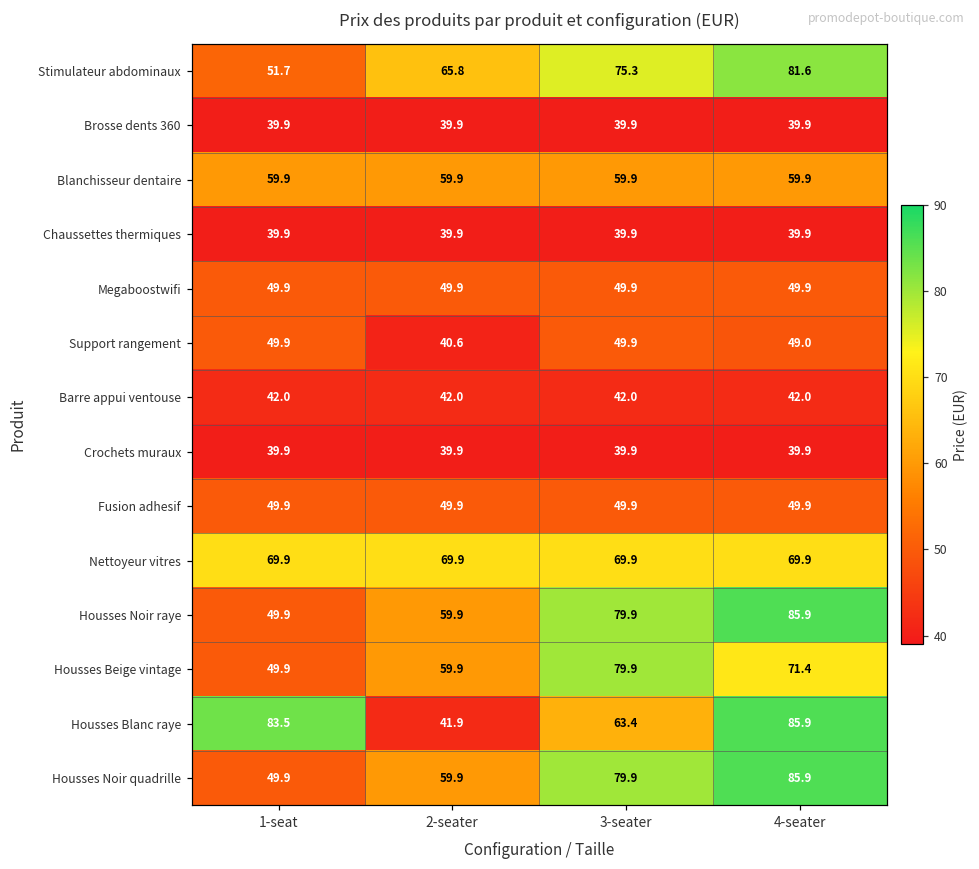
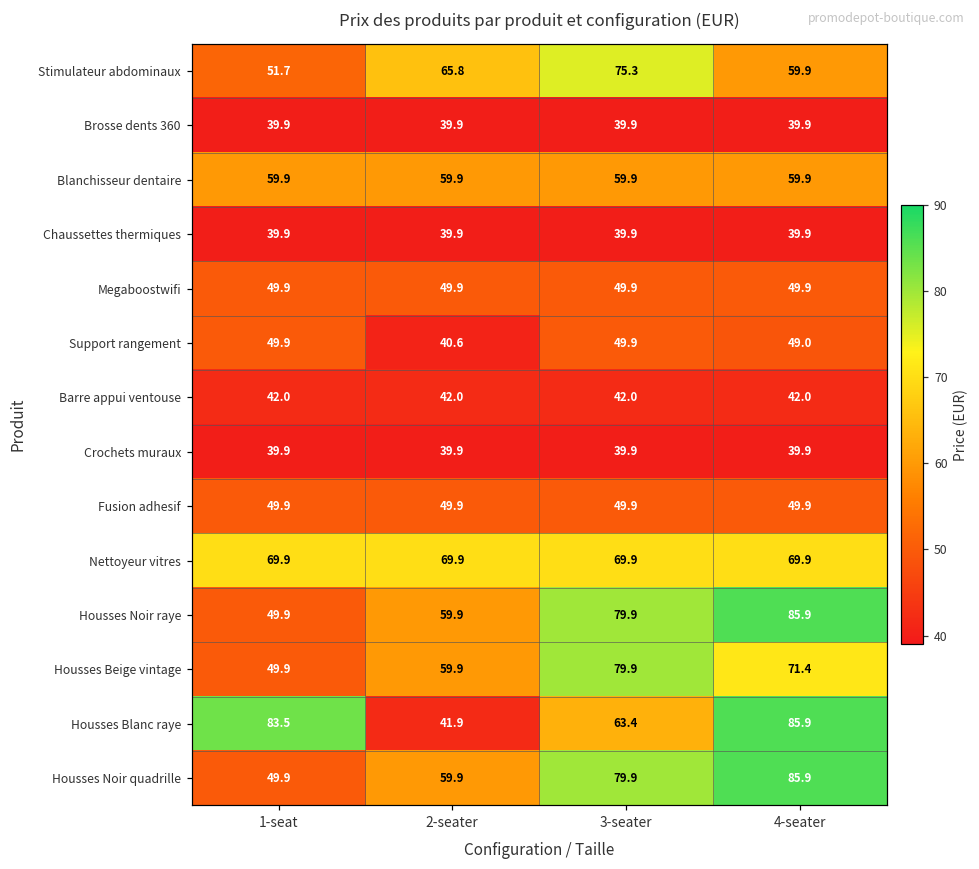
  {
    "Stimulateur abdominaux": {
      "1-seat": 51.7,
      "2-seater": 65.8,
      "3-seater": 75.3,
-     "4-seater": 81.6
+     "4-seater": 59.9
    },
    "Brosse dents 360": {
      "1-seat": 39.9,
      "2-seater": 39.9,
      "3-seater": 39.9,
      "4-seater": 39.9
    },
    "Blanchisseur dentaire": {
      "1-seat": 59.9,
      "2-seater": 59.9,
      "3-seater": 59.9,
      "4-seater": 59.9
    },
    "Chaussettes thermiques": {
      "1-seat": 39.9,
      "2-seater": 39.9,
      "3-seater": 39.9,
      "4-seater": 39.9
    },
    "Megaboostwifi": {
      "1-seat": 49.9,
      "2-seater": 49.9,
      "3-seater": 49.9,
      "4-seater": 49.9
    },
    "Support rangement": {
      "1-seat": 49.9,
      "2-seater": 40.6,
      "3-seater": 49.9,
      "4-seater": 49.0
    },
    "Barre appui ventouse": {
      "1-seat": 42.0,
      "2-seater": 42.0,
      "3-seater": 42.0,
      "4-seater": 42.0
    },
    "Crochets muraux": {
      "1-seat": 39.9,
      "2-seater": 39.9,
      "3-seater": 39.9,
      "4-seater": 39.9
    },
    "Fusion adhesif": {
      "1-seat": 49.9,
      "2-seater": 49.9,
      "3-seater": 49.9,
      "4-seater": 49.9
    },
    "Nettoyeur vitres": {
      "1-seat": 69.9,
      "2-seater": 69.9,
      "3-seater": 69.9,
      "4-seater": 69.9
    },
    "Housses Noir raye": {
      "1-seat": 49.9,
      "2-seater": 59.9,
      "3-seater": 79.9,
      "4-seater": 85.9
    },
    "Housses Beige vintage": {
      "1-seat": 49.9,
      "2-seater": 59.9,
      "3-seater": 79.9,
      "4-seater": 71.4
    },
    "Housses Blanc raye": {
      "1-seat": 83.5,
      "2-seater": 41.9,
      "3-seater": 63.4,
      "4-seater": 85.9
    },
    "Housses Noir quadrille": {
      "1-seat": 49.9,
      "2-seater": 59.9,
      "3-seater": 79.9,
      "4-seater": 85.9
    }
  }
